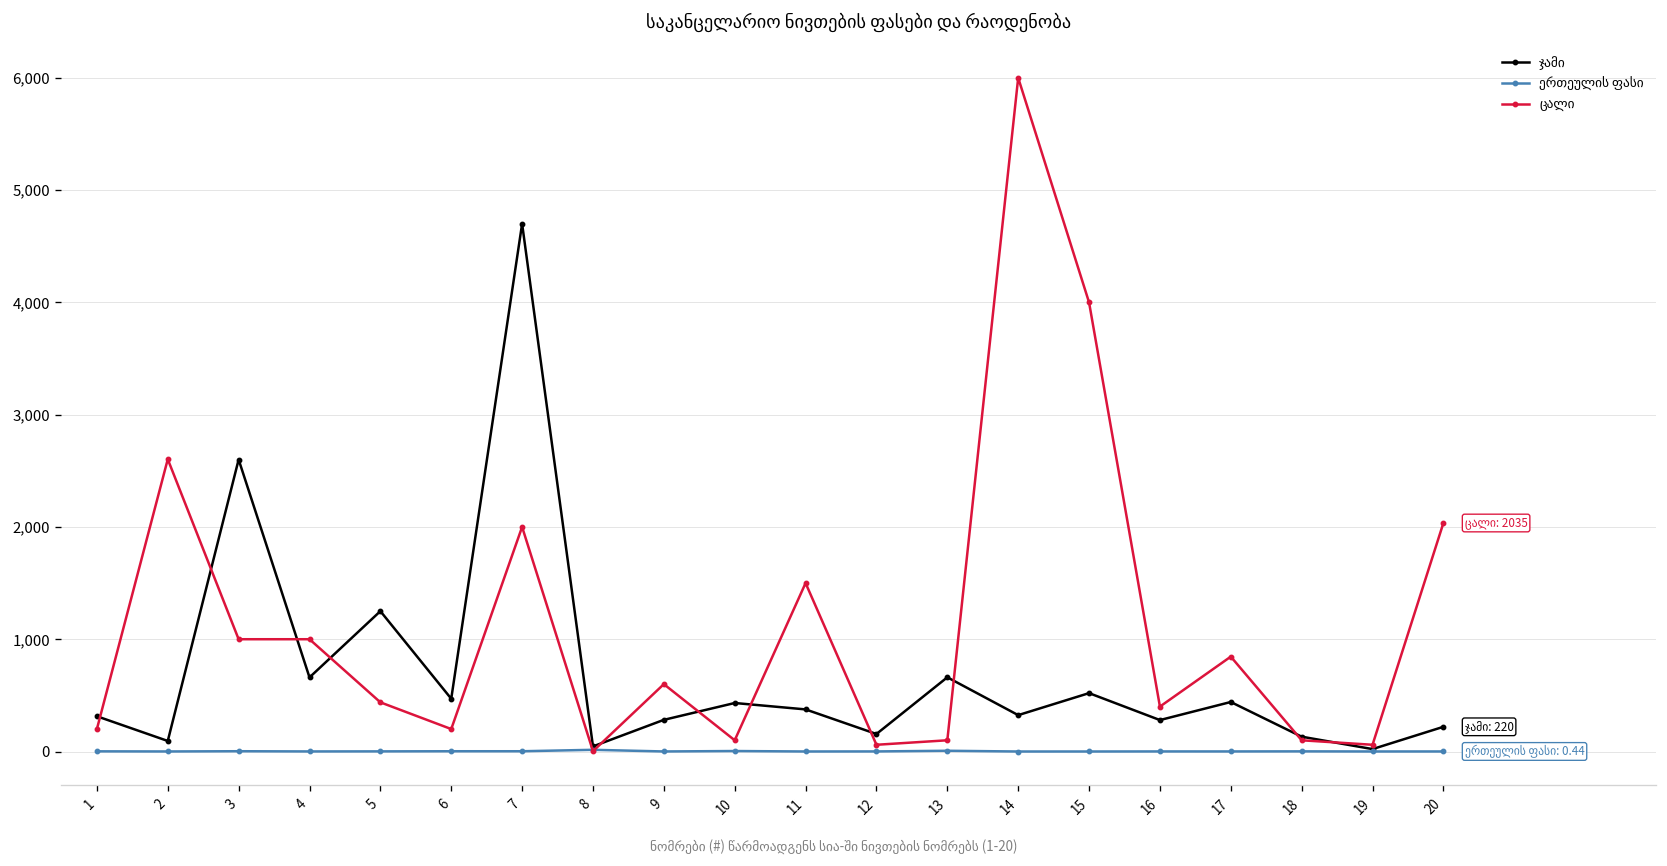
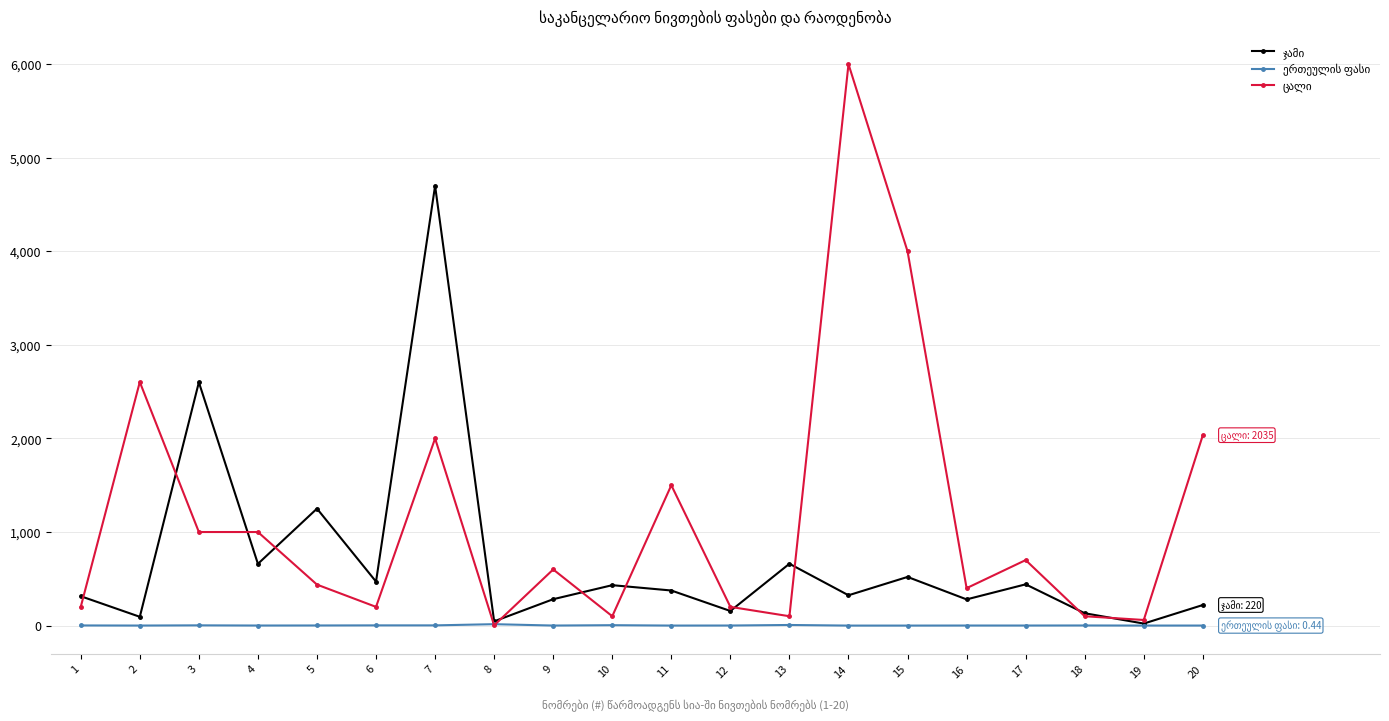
  {
    "ჯამი": {
      "1": "300",
      "2": "100",
      "3": "2,600",
      "4": "700",
      "5": "1,300",
      "6": "500",
      "7": "4,700",
      "8": "0",
      "9": "300",
      "10": "400",
      "11": "400",
      "12": "200",
      "13": "700",
      "14": "300",
      "15": "500",
      "16": "300",
      "17": "400",
      "18": "100"
    },
    "ერთეულის ფასი": {
      "1": "0",
      "2": "0",
      "3": "0",
      "4": "0",
      "5": "0",
      "6": "0",
      "7": "0",
      "9": "0",
      "10": "0",
      "11": "0",
      "12": "0",
      "13": "0",
      "14": "0",
      "15": "0",
      "16": "0",
      "17": "0",
      "18": "0"
    },
    "ცალი": {
      "1": "200",
      "2": "2,600",
      "3": "1,000",
      "4": "1,000",
      "5": "400",
      "6": "200",
      "7": "2,000",
      "9": "600",
      "10": "100",
      "11": "1,500",
-     "12": "100",
+     "12": "200",
      "13": "100",
      "14": "6,000",
      "15": "4,000",
      "16": "400",
-     "17": "800",
+     "17": "700",
      "18": "100",
      "19": "100"
    }
  }
